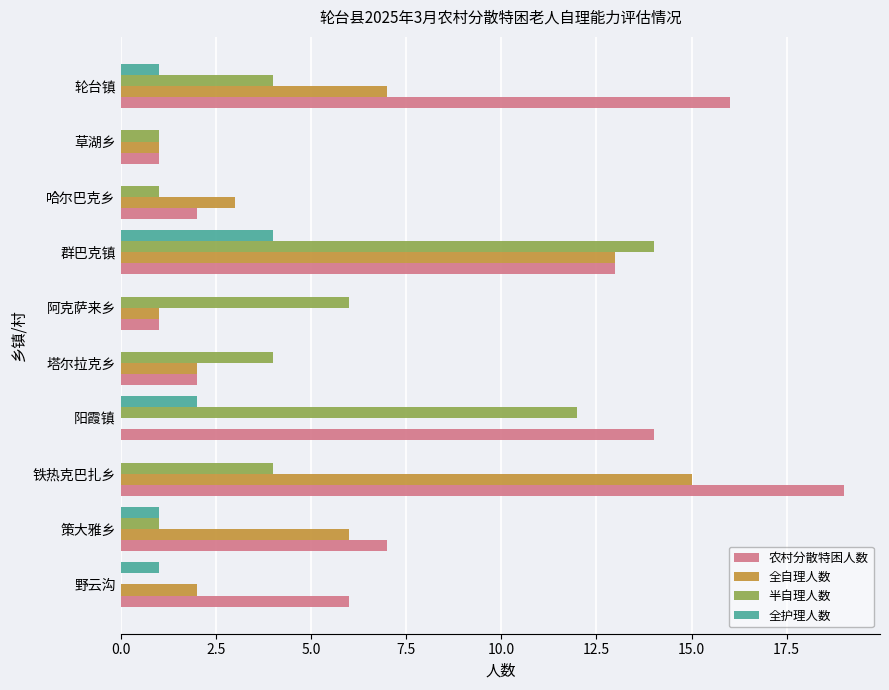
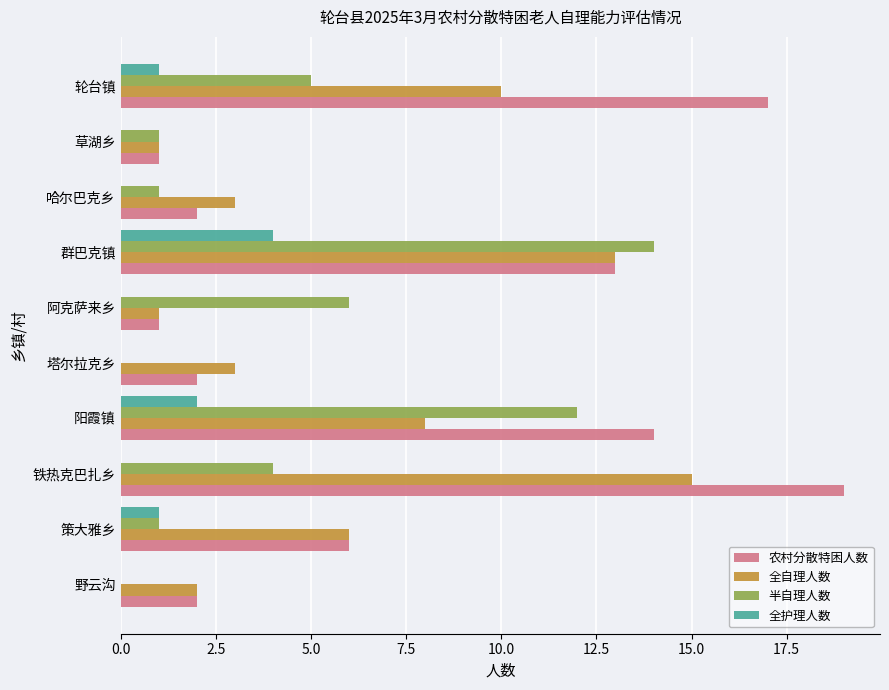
  {
    "农村分散特困人数": {
-     "轮台镇": 16,
+     "轮台镇": 17,
      "草湖乡": 1,
      "哈尔巴克乡": 2,
      "群巴克镇": 13,
      "阿克萨来乡": 1,
      "塔尔拉克乡": 2,
      "阳霞镇": 14,
      "铁热克巴扎乡": 19,
-     "策大雅乡": 7,
-     "野云沟": 6
+     "策大雅乡": 6,
+     "野云沟": 2
    },
    "全自理人数": {
-     "轮台镇": 7,
+     "轮台镇": 10,
      "草湖乡": 1,
      "哈尔巴克乡": 3,
      "群巴克镇": 13,
      "阿克萨来乡": 1,
-     "塔尔拉克乡": 2,
-     "阳霞镇": 0,
+     "塔尔拉克乡": 3,
+     "阳霞镇": 8,
      "铁热克巴扎乡": 15,
      "策大雅乡": 6,
      "野云沟": 2
    },
    "半自理人数": {
-     "轮台镇": 4,
+     "轮台镇": 5,
      "草湖乡": 1,
      "哈尔巴克乡": 1,
      "群巴克镇": 14,
      "阿克萨来乡": 6,
-     "塔尔拉克乡": 4,
+     "塔尔拉克乡": 0,
      "阳霞镇": 12,
      "铁热克巴扎乡": 4,
      "策大雅乡": 1,
      "野云沟": 0
    },
    "全护理人数": {
      "轮台镇": 1,
      "草湖乡": 0,
      "哈尔巴克乡": 0,
      "群巴克镇": 4,
      "阿克萨来乡": 0,
      "塔尔拉克乡": 0,
      "阳霞镇": 2,
      "铁热克巴扎乡": 0,
      "策大雅乡": 1,
-     "野云沟": 1
+     "野云沟": 0
    }
  }
